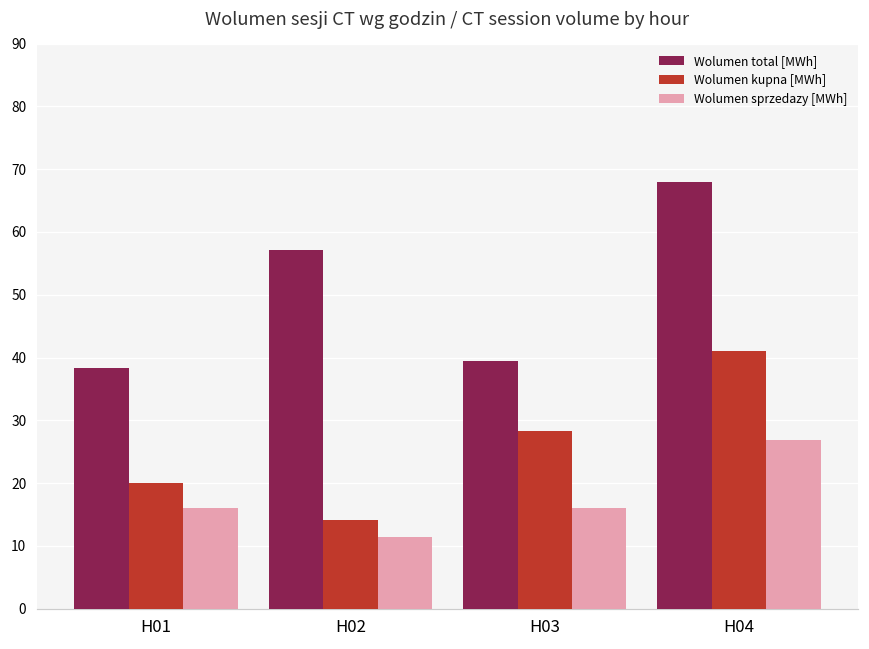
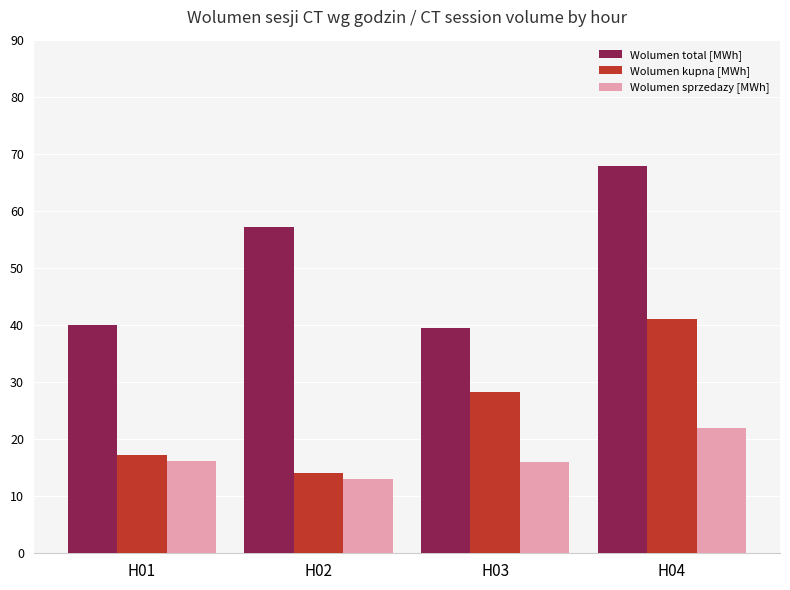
  {
    "Wolumen total [MWh]": {
-     "H01": 38,
+     "H01": 40,
      "H02": 57,
      "H03": 40,
      "H04": 68
    },
    "Wolumen kupna [MWh]": {
-     "H01": 20,
+     "H01": 17,
      "H02": 14,
      "H03": 28,
      "H04": 41
    },
    "Wolumen sprzedazy [MWh]": {
      "H01": 16,
-     "H02": 11,
+     "H02": 13,
      "H03": 16,
-     "H04": 27
+     "H04": 22
    }
  }
